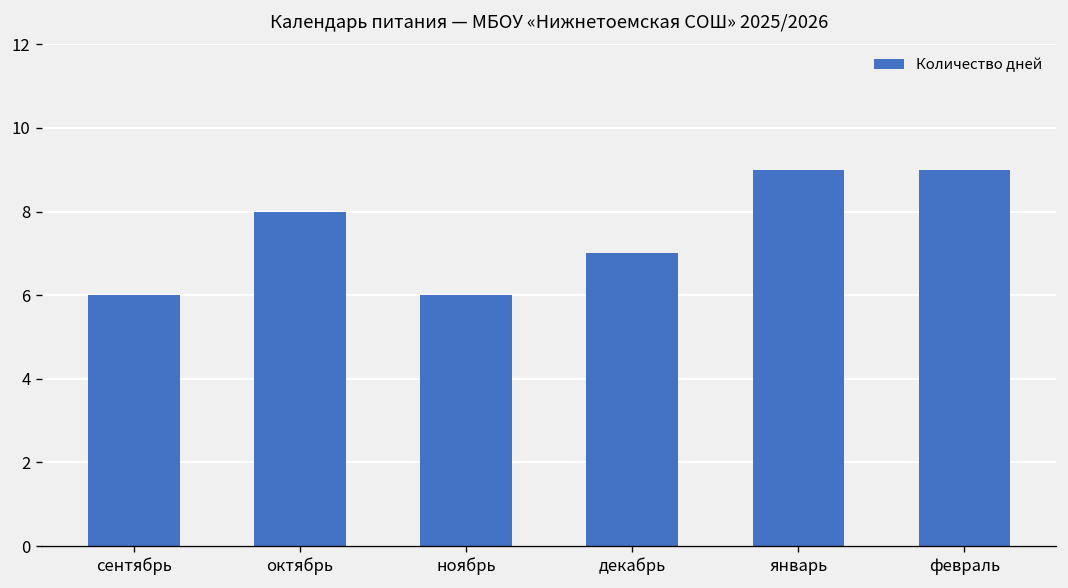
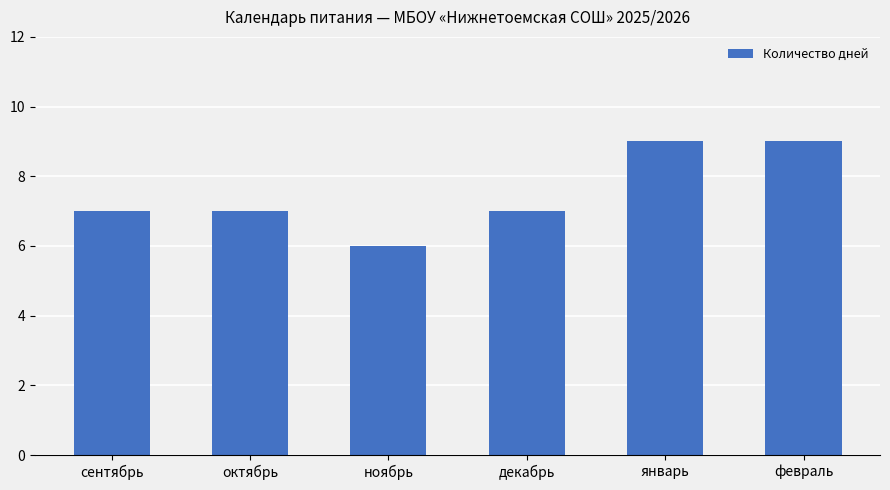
  {
-   "сентябрь": 6,
-   "октябрь": 8,
+   "сентябрь": 7,
+   "октябрь": 7,
    "ноябрь": 6,
    "декабрь": 7,
    "январь": 9,
    "февраль": 9
  }
